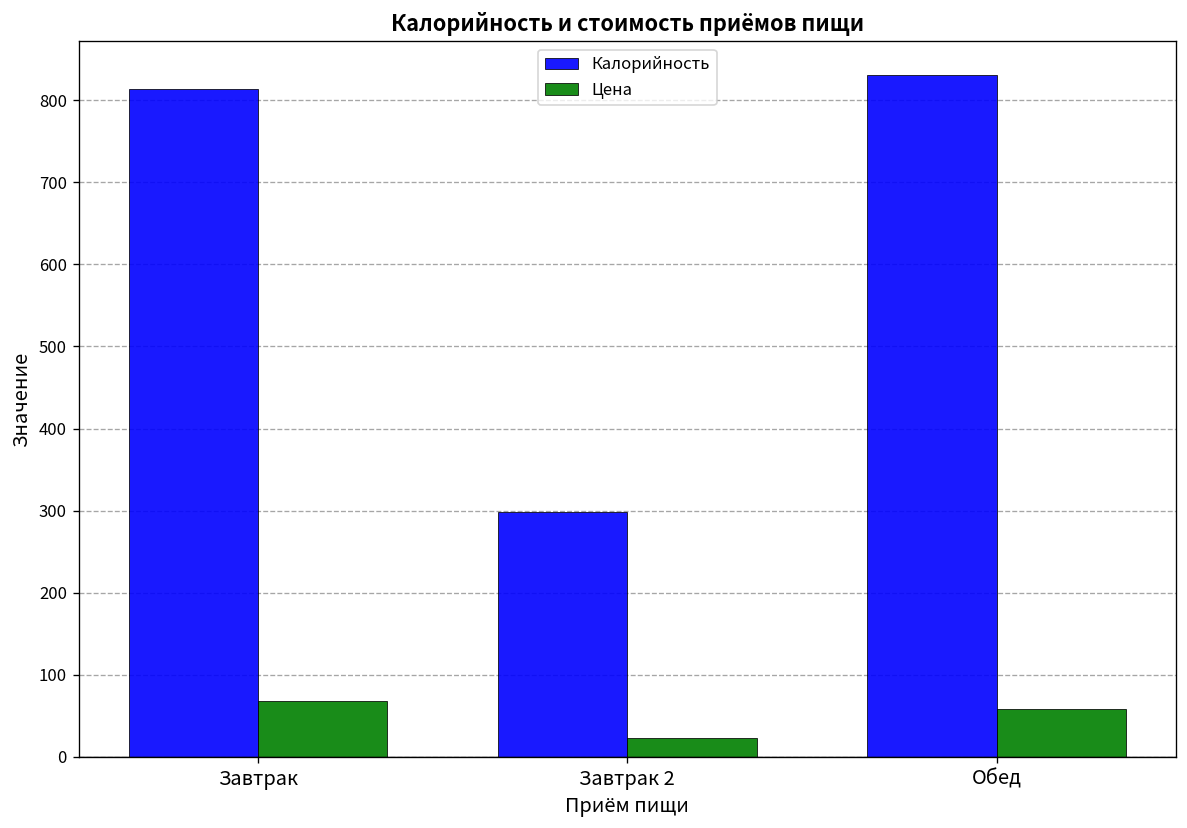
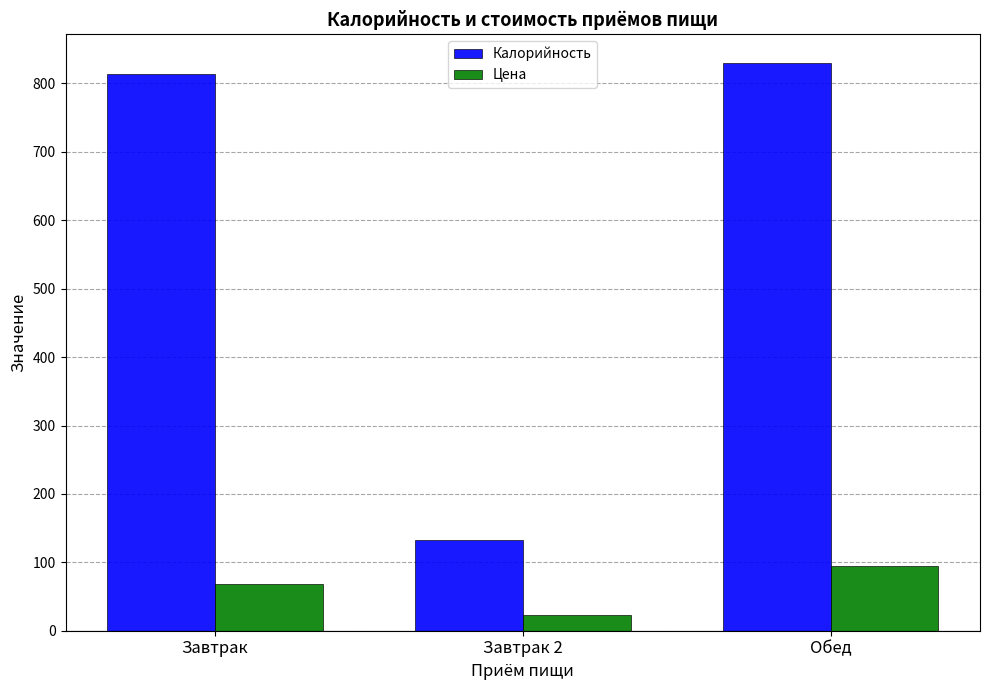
  {
    "Калорийность": {
      "Завтрак": 810,
-     "Завтрак 2": 300,
+     "Завтрак 2": 130,
      "Обед": 830
    },
    "Цена": {
      "Завтрак": 70,
      "Завтрак 2": 20,
-     "Обед": 60
+     "Обед": 90
    }
  }
